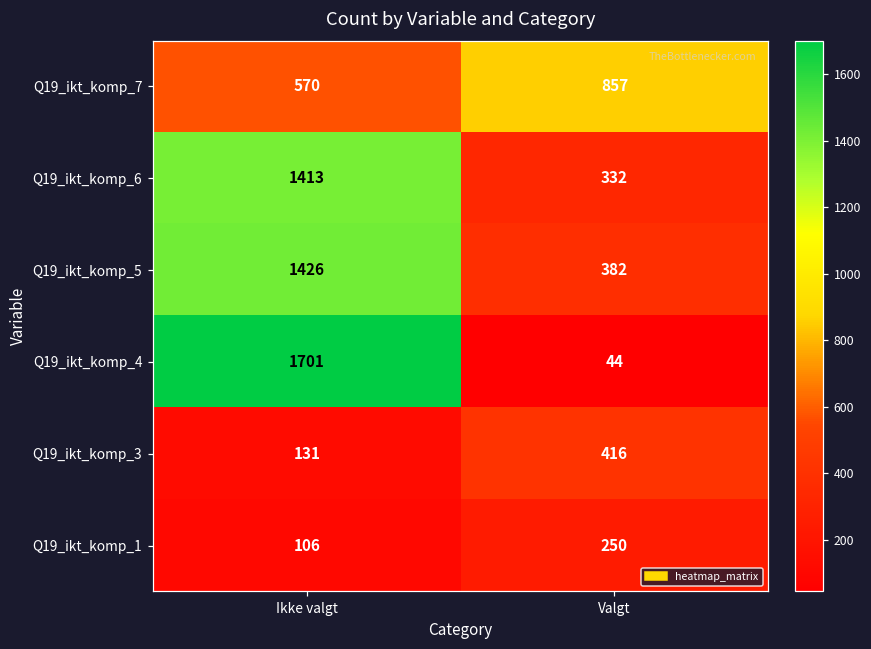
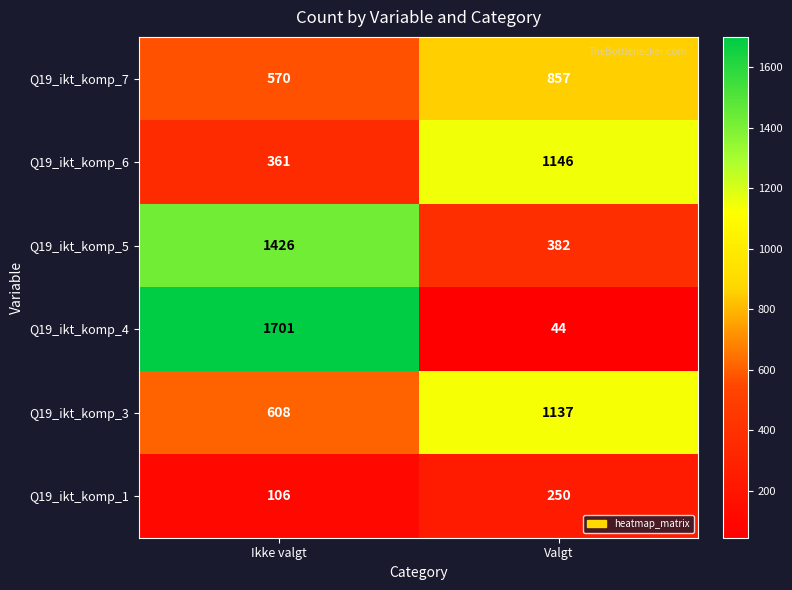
  {
    "Q19_ikt_komp_7": {
      "Ikke valgt": 570
    },
    "Q19_ikt_komp_6": {
-     "Ikke valgt": 1413,
-     "Valgt": 332
+     "Ikke valgt": 361,
+     "Valgt": 1146
    },
    "Q19_ikt_komp_5": {
      "Ikke valgt": 1426,
      "Valgt": 382
    },
    "Q19_ikt_komp_4": {
      "Ikke valgt": 1701,
      "Valgt": 44
    },
    "Q19_ikt_komp_3": {
-     "Ikke valgt": 131,
-     "Valgt": 416
+     "Ikke valgt": 608,
+     "Valgt": 1137
    },
    "Q19_ikt_komp_1": {
      "Ikke valgt": 106,
      "Valgt": 250
    }
  }
